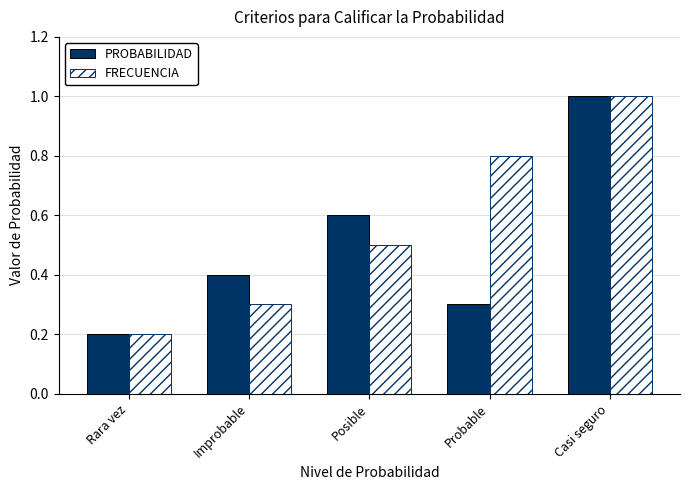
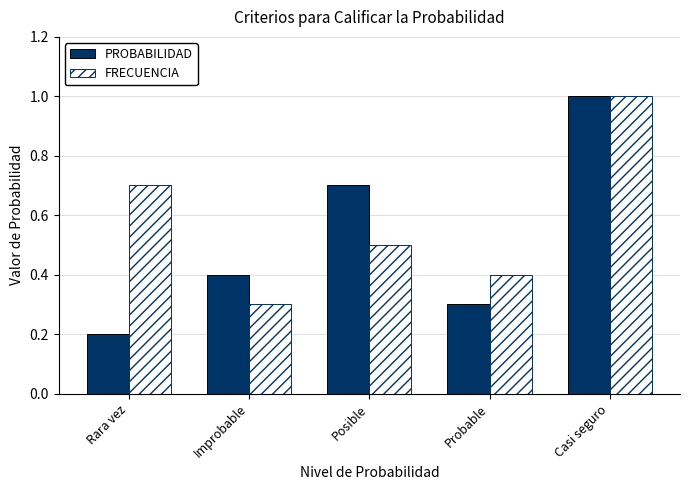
  {
    "PROBABILIDAD": {
      "Rara vez": 0.2,
      "Improbable": 0.4,
-     "Posible": 0.6,
+     "Posible": 0.7,
      "Probable": 0.3,
      "Casi seguro": 1.0
    },
    "FRECUENCIA": {
-     "Rara vez": 0.2,
+     "Rara vez": 0.7,
      "Improbable": 0.3,
      "Posible": 0.5,
-     "Probable": 0.8,
+     "Probable": 0.4,
      "Casi seguro": 1.0
    }
  }
